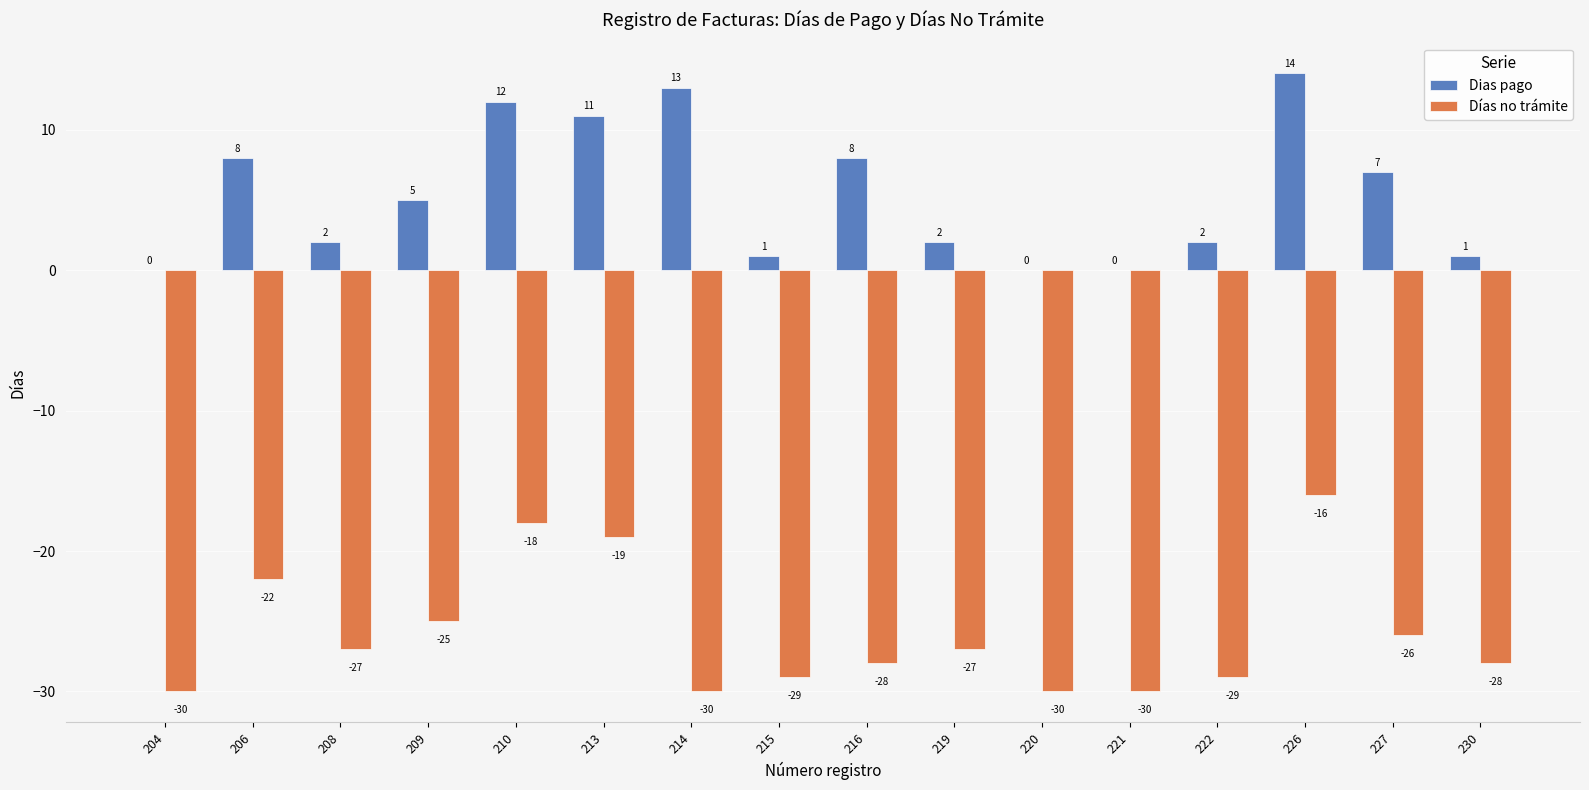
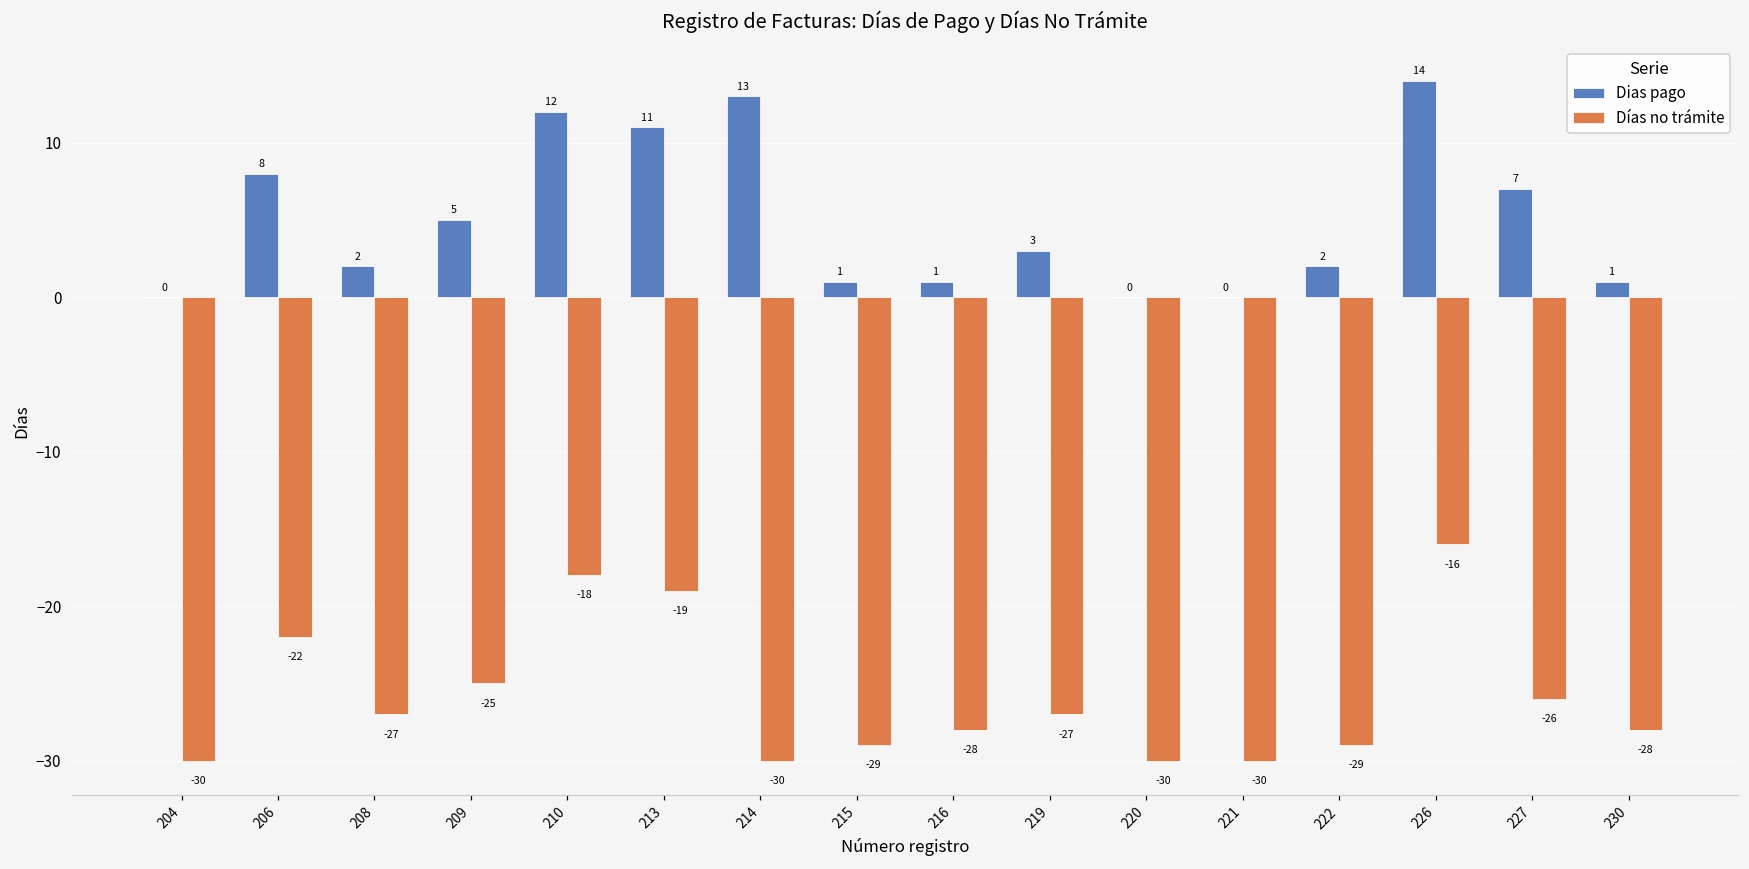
  {
    "Dias pago": {
      "204": 0,
      "206": 8,
      "208": 2,
      "209": 5,
      "210": 12,
      "213": 11,
      "214": 13,
      "215": 1,
-     "216": 8,
-     "219": 2,
+     "216": 1,
+     "219": 3,
      "220": 0,
      "221": 0,
      "222": 2,
      "226": 14,
      "227": 7,
      "230": 1
    },
    "Días no trámite": {
      "204": -30,
      "206": -22,
      "208": -27,
      "209": -25,
      "210": -18,
      "213": -19,
      "214": -30,
      "215": -29,
      "216": -28,
      "219": -27,
      "220": -30,
      "221": -30,
      "222": -29,
      "226": -16,
      "227": -26,
      "230": -28
    }
  }
